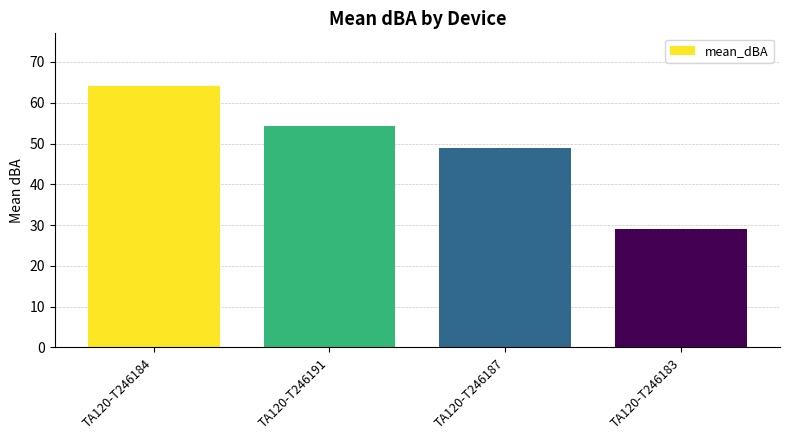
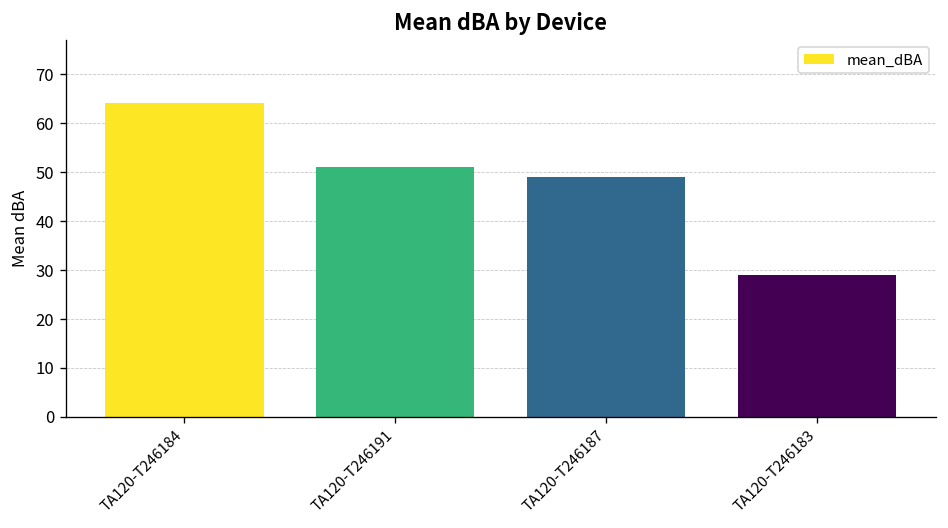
  {
    "TA120-T246184": 64,
-   "TA120-T246191": 54,
+   "TA120-T246191": 51,
    "TA120-T246187": 49,
    "TA120-T246183": 29
  }
